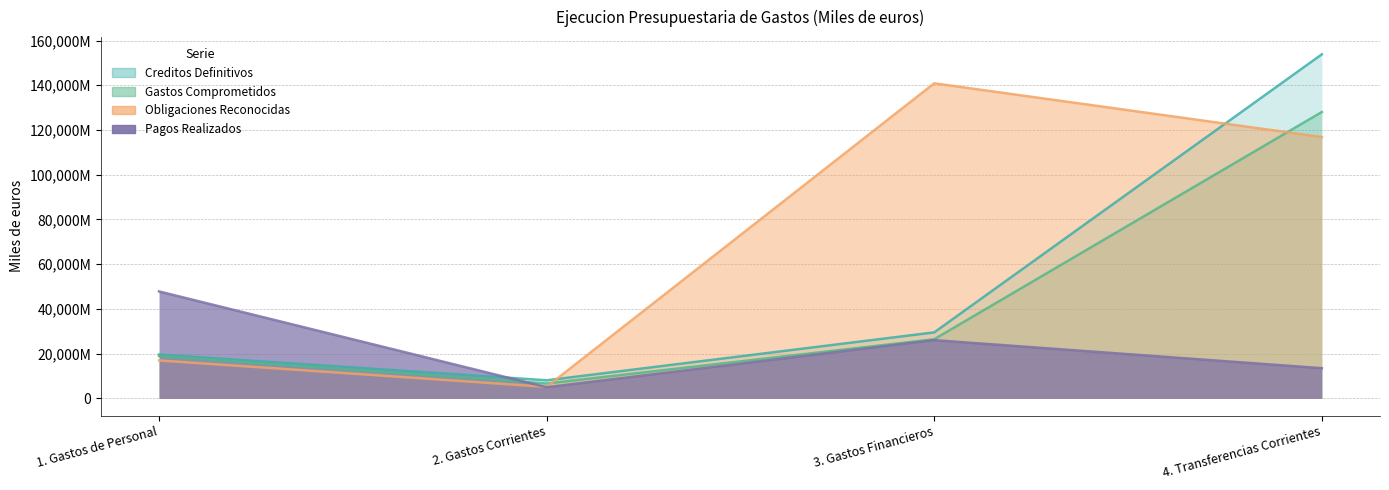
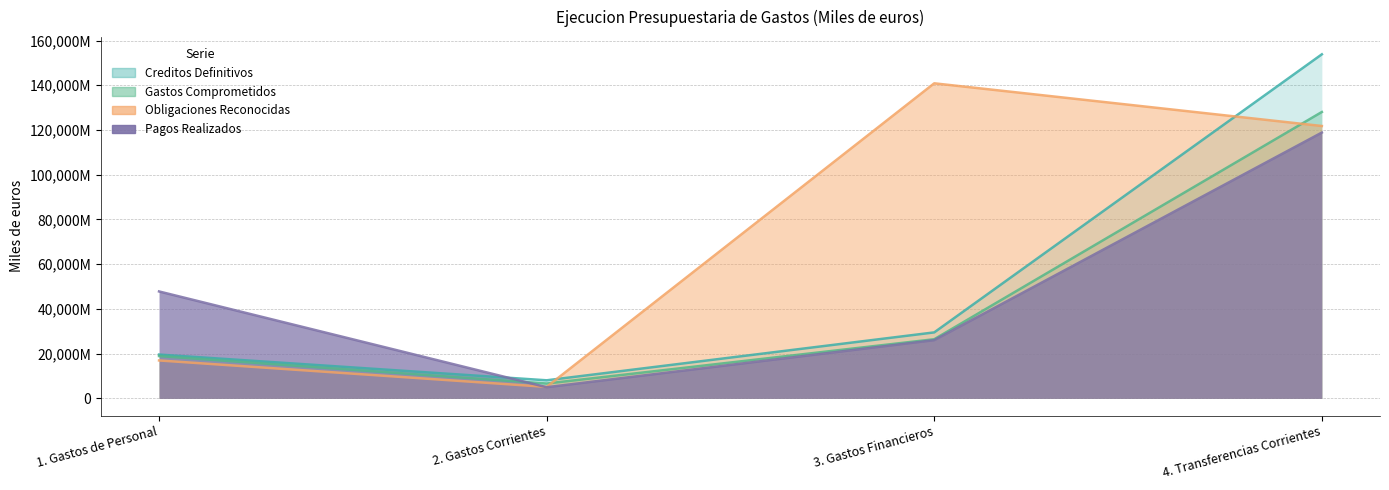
  {
    "Obligaciones Reconocidas": {
      "1. Gastos de Personal": "17,000,000,000",
      "3. Gastos Financieros": "141,000,000,000",
-     "4. Transferencias Corrientes": "117,000,000,000"
+     "4. Transferencias Corrientes": "122,000,000,000"
    },
    "Pagos Realizados": {
      "1. Gastos de Personal": "48,000,000,000",
-     "4. Transferencias Corrientes": "14,000,000,000"
+     "4. Transferencias Corrientes": "119,000,000,000"
    }
  }
